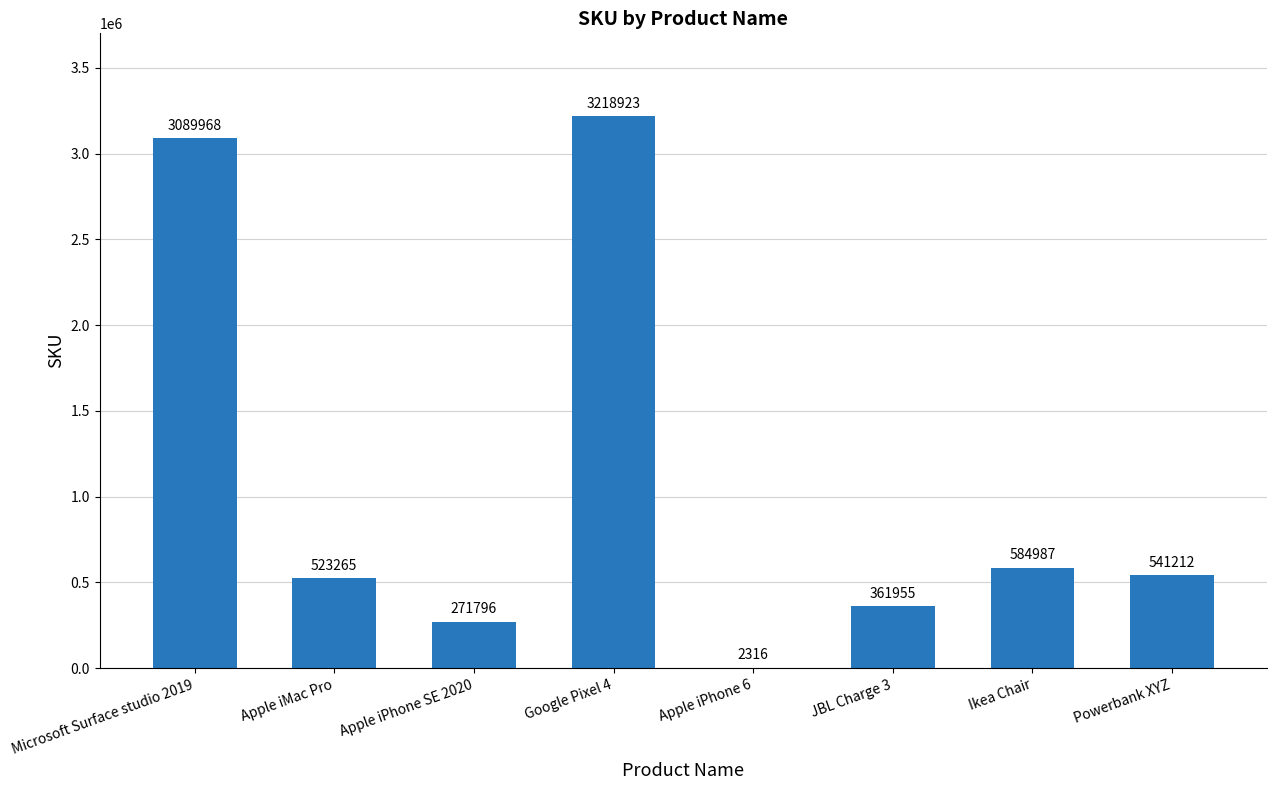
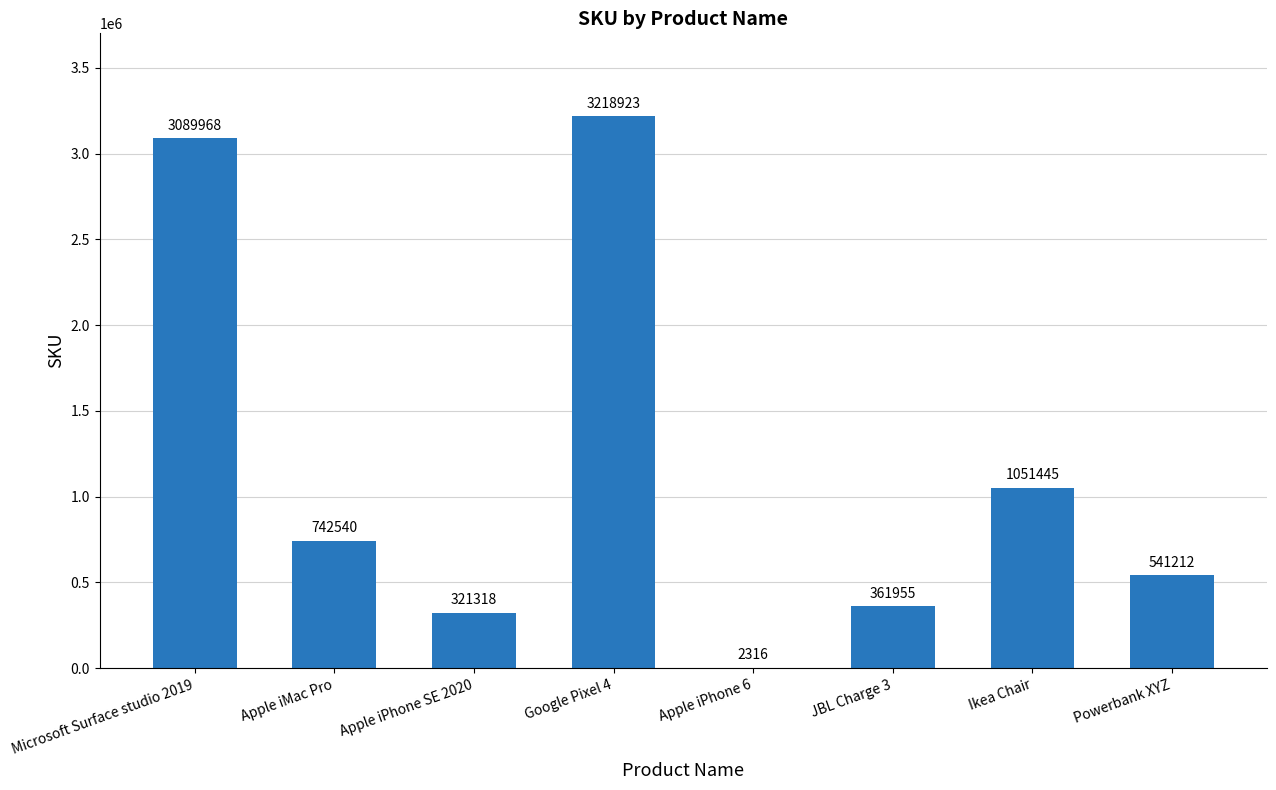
  {
    "Microsoft Surface studio 2019": 3089968,
-   "Apple iMac Pro": 523265,
-   "Apple iPhone SE 2020": 271796,
+   "Apple iMac Pro": 742540,
+   "Apple iPhone SE 2020": 321318,
    "Google Pixel 4": 3218923,
    "Apple iPhone 6": 2316,
    "JBL Charge 3": 361955,
-   "Ikea Chair": 584987,
+   "Ikea Chair": 1051445,
    "Powerbank XYZ": 541212
  }
